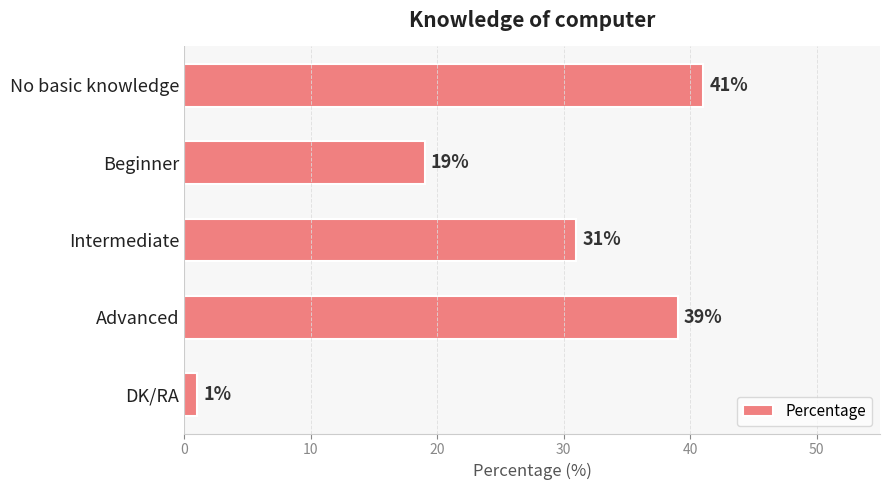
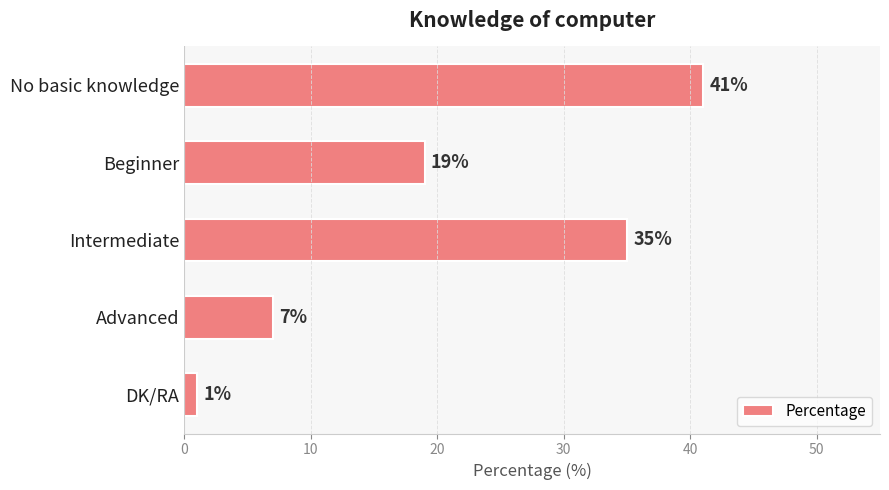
  {
    "No basic knowledge": "41%",
    "Beginner": "19%",
-   "Intermediate": "31%",
-   "Advanced": "39%",
+   "Intermediate": "35%",
+   "Advanced": "7%",
    "DK/RA": "1%"
  }
